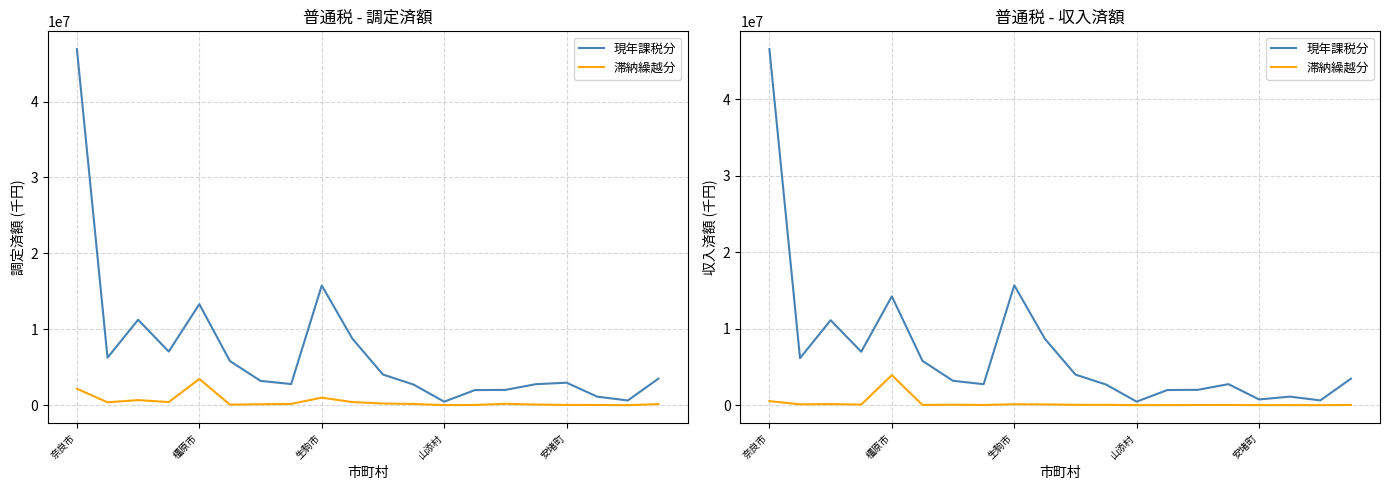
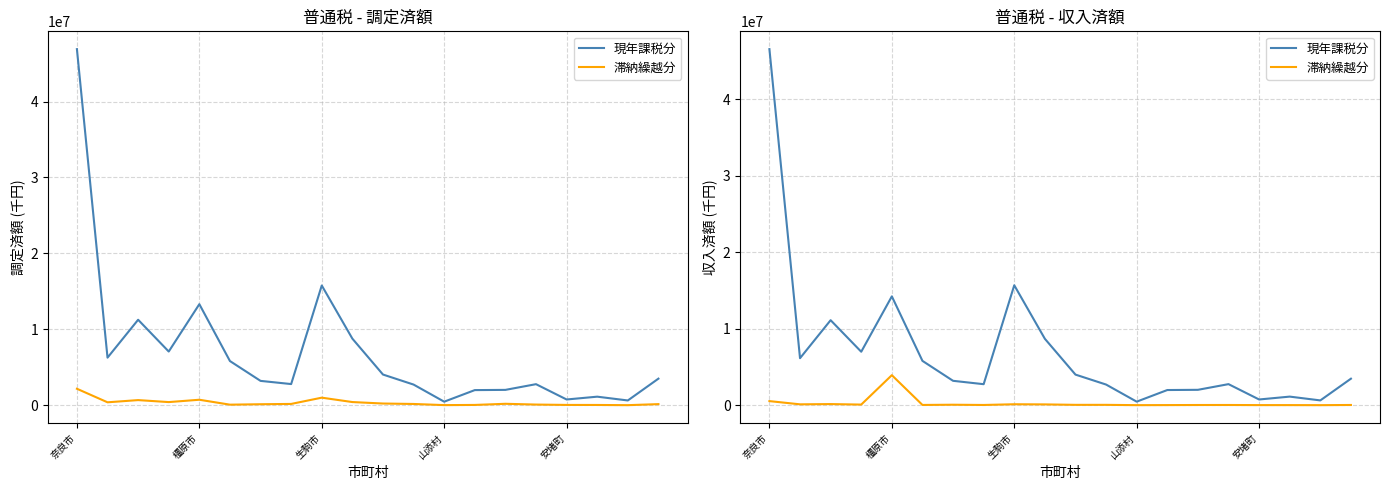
  {
    "普通税 - 調定済額": {
      "現年課税分": {
        "奈良市": 47000000,
        "橿原市": 13000000,
        "生駒市": 16000000,
        "山添村": 0,
-       "安堵町": 3000000
+       "安堵町": 1000000
      },
      "滞納繰越分": {
        "奈良市": 2000000,
-       "橿原市": 3000000,
+       "橿原市": 1000000,
        "生駒市": 1000000,
        "山添村": 0,
        "安堵町": 0
      }
    },
    "普通税 - 収入済額": {
      "現年課税分": {
        "奈良市": 47000000,
        "橿原市": 14000000,
        "生駒市": 16000000,
        "山添村": 0,
        "安堵町": 1000000
      },
      "滞納繰越分": {
        "奈良市": 1000000,
        "橿原市": 4000000,
        "生駒市": 0,
        "山添村": 0,
        "安堵町": 0
      }
    }
  }
